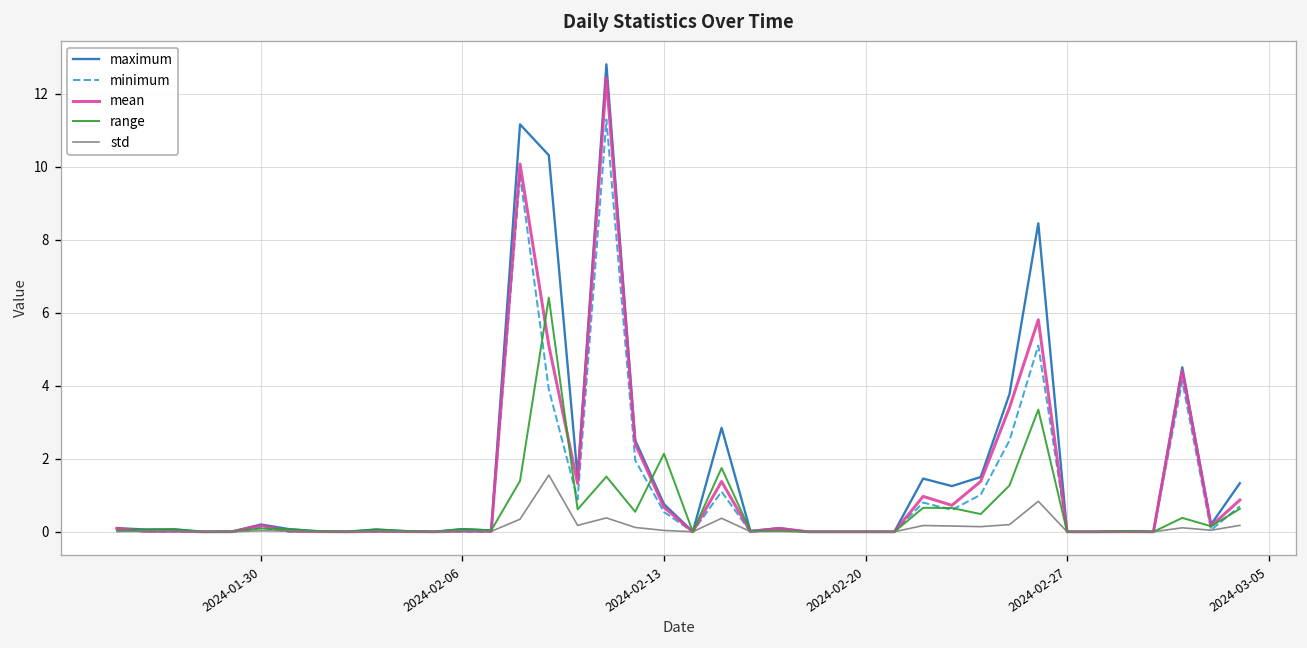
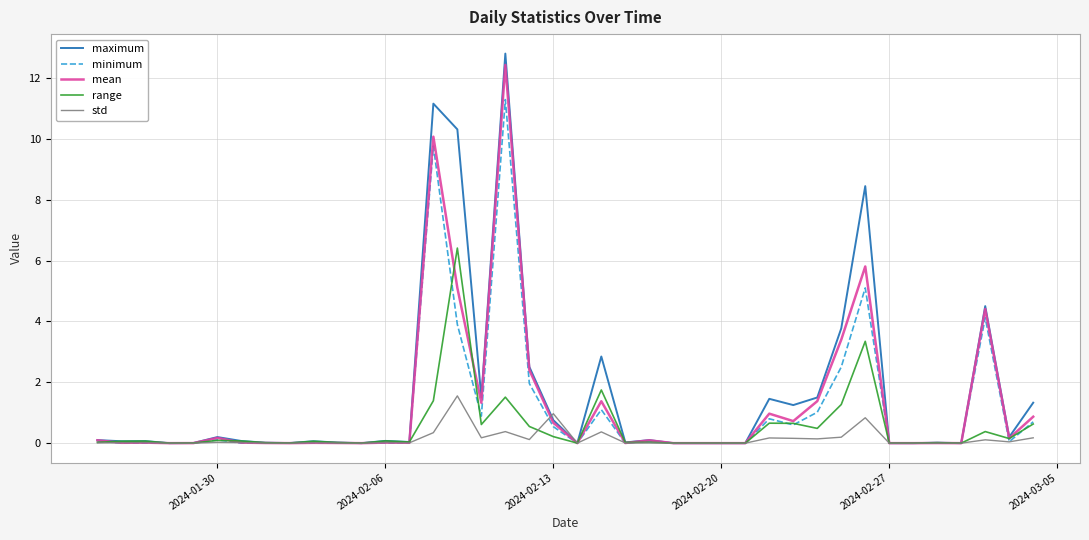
  {
    "maximum": {
      "2024-02-13": 0.8
    },
    "minimum": {
      "2024-02-13": 0.5
    },
    "mean": {
      "2024-02-13": 0.7
    },
    "range": {
-     "2024-02-13": 2.1
+     "2024-02-13": 0.2
    },
    "std": {
-     "2024-02-13": 0.0
+     "2024-02-13": 1.0
    }
  }
